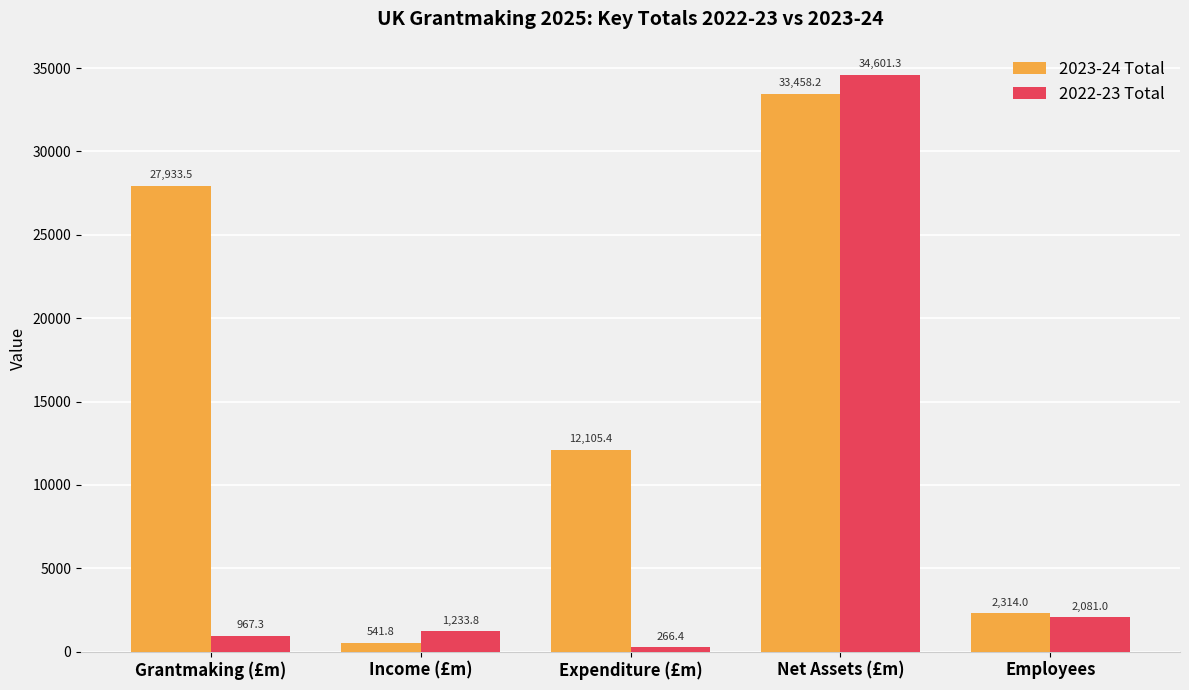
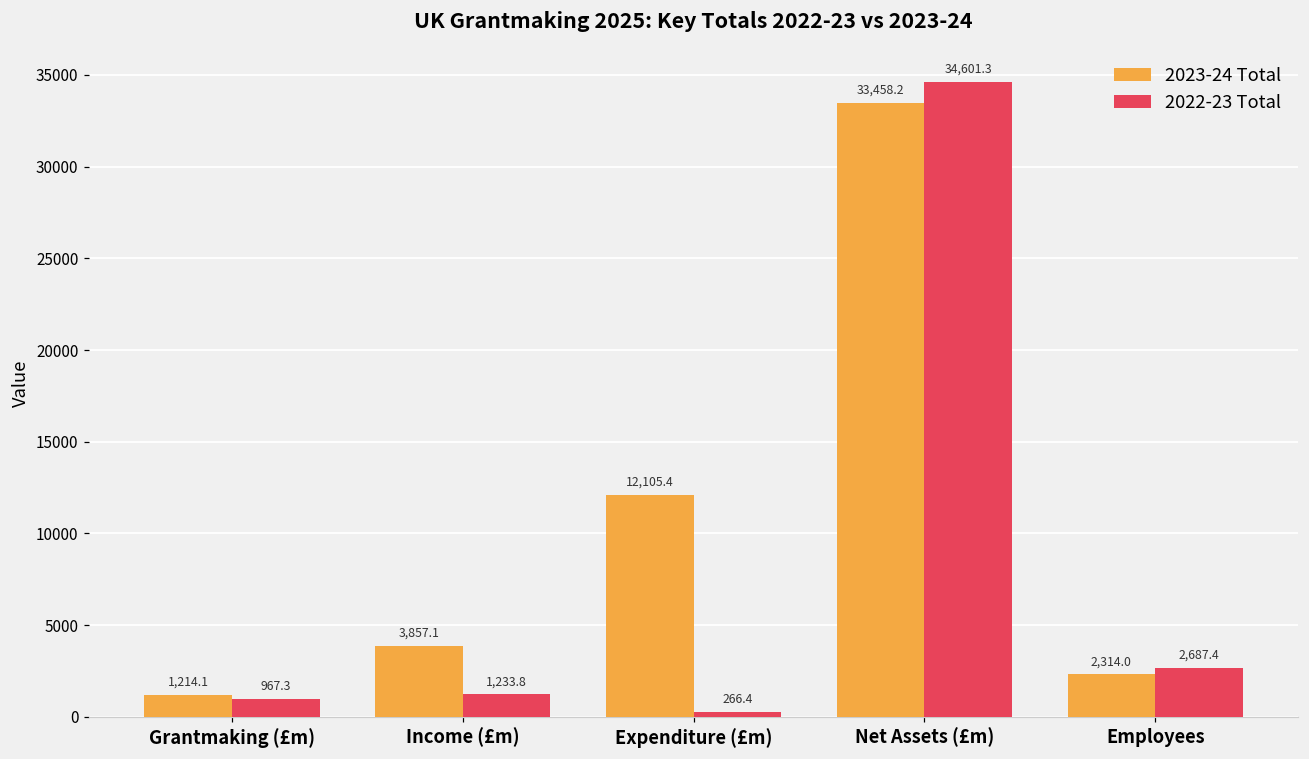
  {
    "2023-24 Total": {
-     "Grantmaking (£m)": "27,933.5",
-     "Income (£m)": "541.8",
+     "Grantmaking (£m)": "1,214.1",
+     "Income (£m)": "3,857.1",
      "Expenditure (£m)": "12,105.4",
      "Net Assets (£m)": "33,458.2",
      "Employees": "2,314.0"
    },
    "2022-23 Total": {
      "Grantmaking (£m)": "967.3",
      "Income (£m)": "1,233.8",
      "Expenditure (£m)": "266.4",
      "Net Assets (£m)": "34,601.3",
-     "Employees": "2,081.0"
+     "Employees": "2,687.4"
    }
  }
